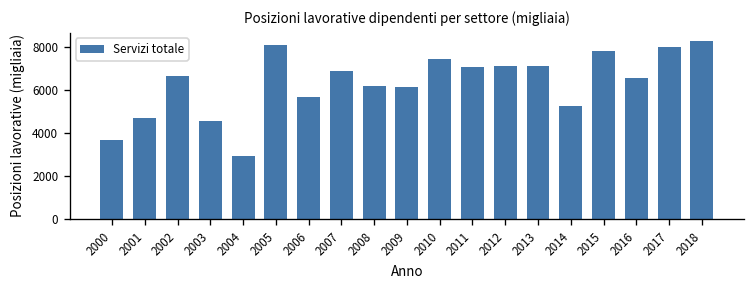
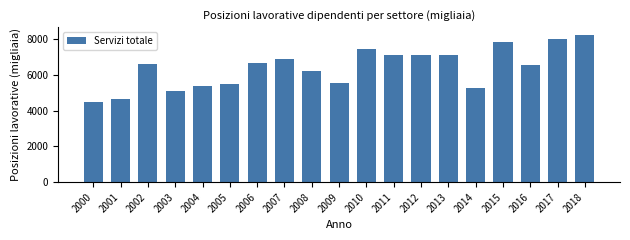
  {
-   "2000": 3700,
+   "2000": 4500,
    "2001": 4700,
    "2002": 6600,
-   "2003": 4600,
-   "2004": 2900,
-   "2005": 8100,
-   "2006": 5700,
+   "2003": 5100,
+   "2004": 5400,
+   "2005": 5500,
+   "2006": 6700,
    "2007": 6900,
    "2008": 6200,
-   "2009": 6100,
+   "2009": 5600,
    "2010": 7500,
    "2011": 7100,
    "2012": 7100,
    "2013": 7100,
    "2014": 5300,
    "2015": 7800,
    "2016": 6500,
    "2017": 8000,
    "2018": 8300
  }
